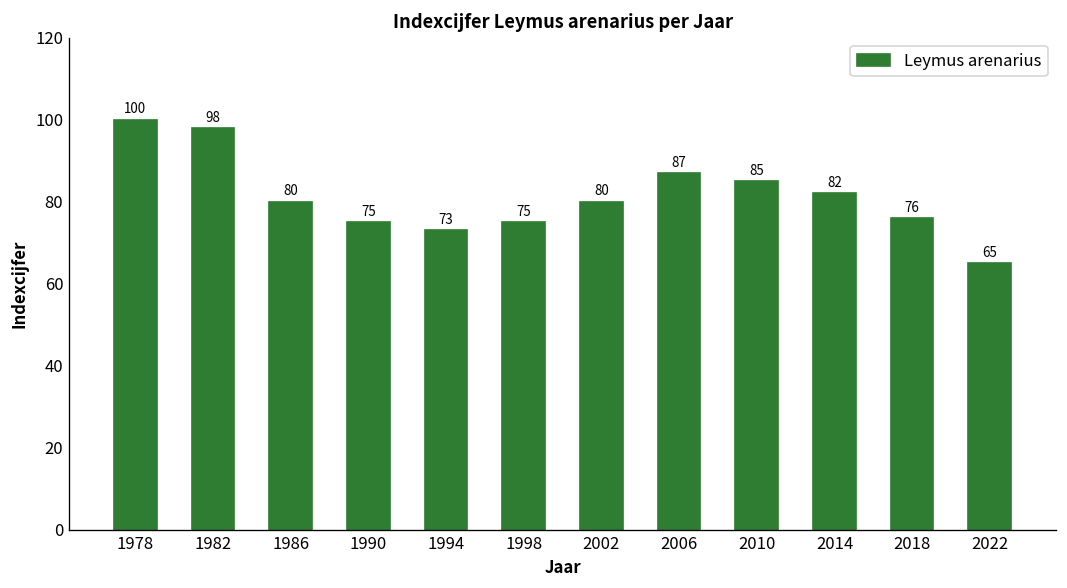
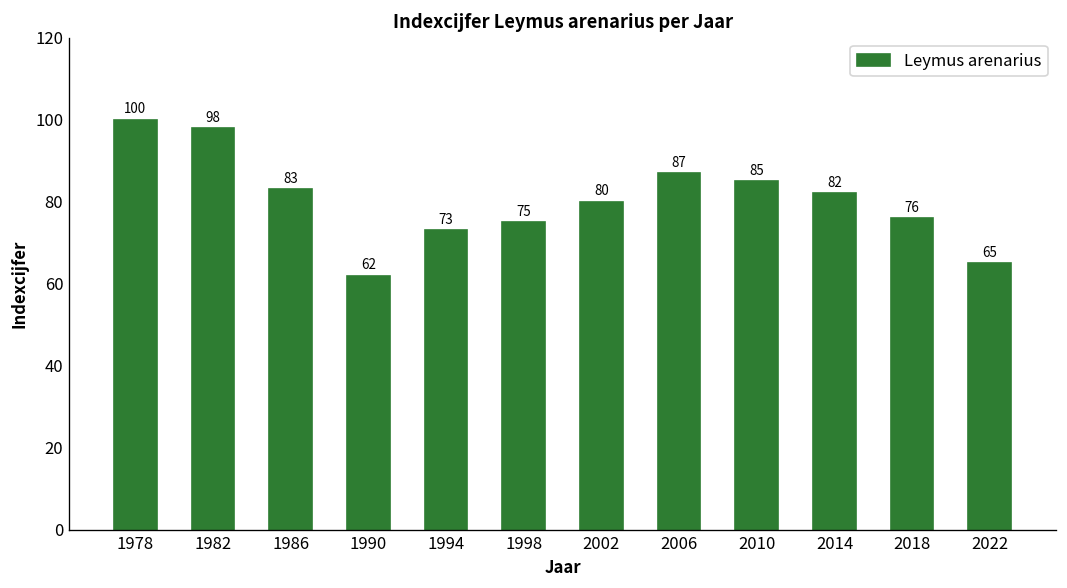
  {
    "1978": 100,
    "1982": 98,
-   "1986": 80,
-   "1990": 75,
+   "1986": 83,
+   "1990": 62,
    "1994": 73,
    "1998": 75,
    "2002": 80,
    "2006": 87,
    "2010": 85,
    "2014": 82,
    "2018": 76,
    "2022": 65
  }
